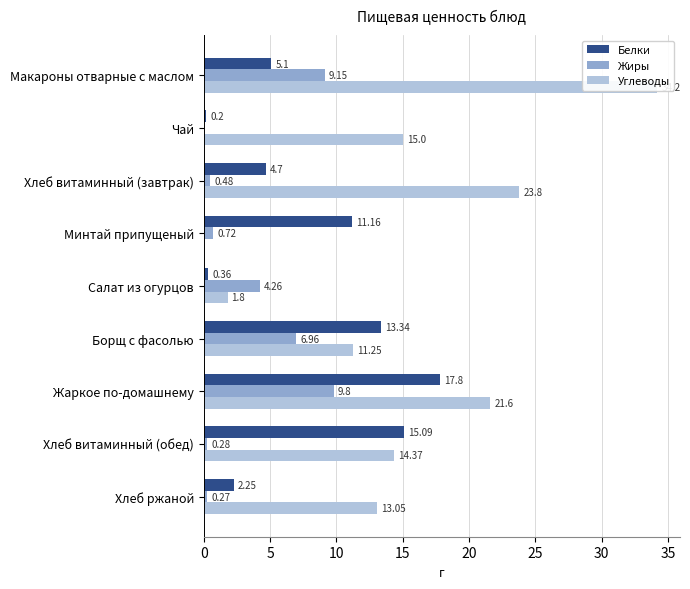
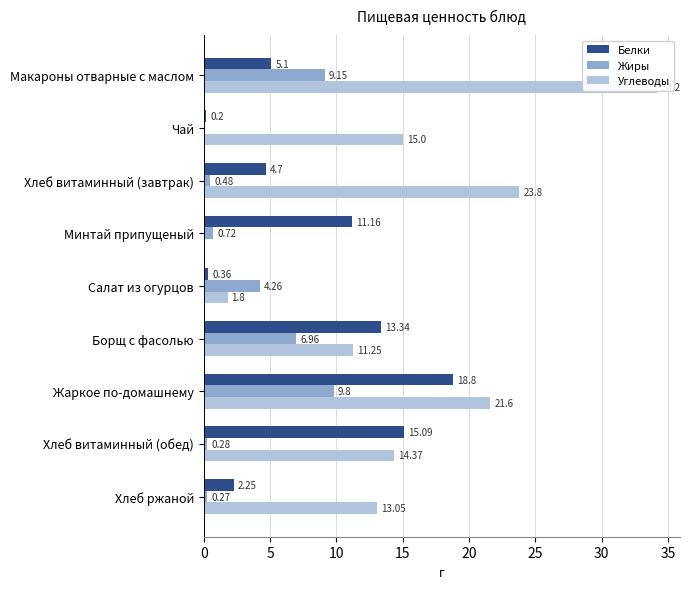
  {
    "Белки": {
      "Макароны отварные с маслом": 5.1,
      "Чай": 0.2,
      "Хлеб витаминный (завтрак)": 4.7,
      "Минтай припущеный": 11.16,
      "Салат из огурцов": 0.36,
      "Борщ с фасолью": 13.34,
-     "Жаркое по-домашнему": 17.8,
+     "Жаркое по-домашнему": 18.8,
      "Хлеб витаминный (обед)": 15.09,
      "Хлеб ржаной": 2.25
    }
  }
